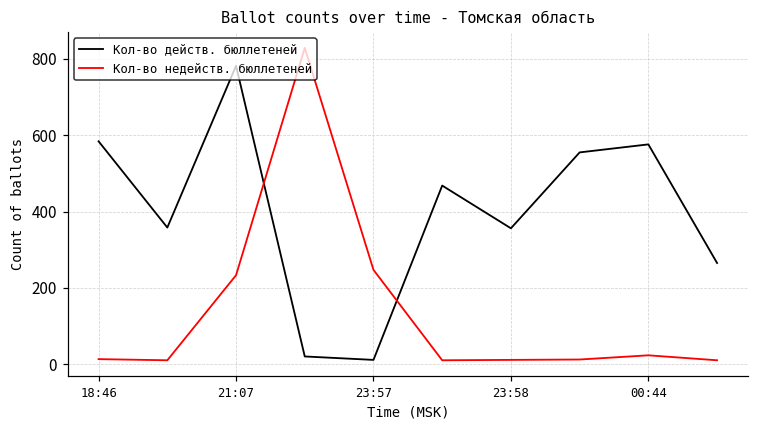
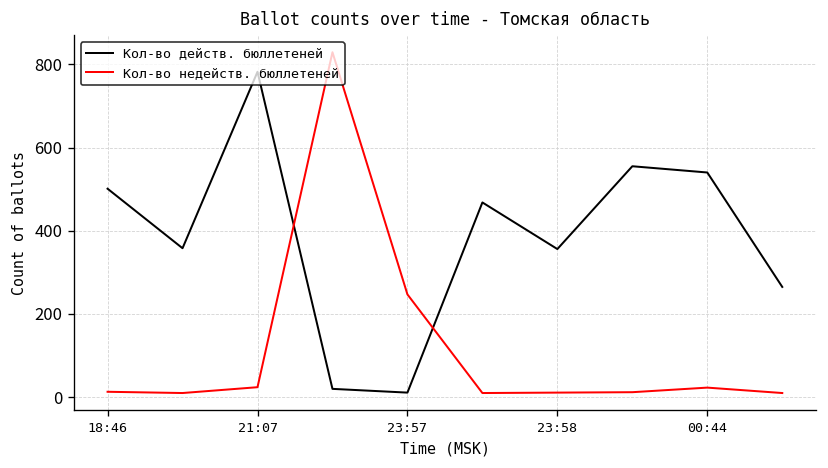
  {
    "Кол-во действ. бюллетеней": {
-     "18:46": 580,
+     "18:46": 500,
      "23:57": 10,
      "23:58": 360,
-     "00:44": 580
+     "00:44": 540
    },
    "Кол-во недейств. бюллетеней": {
      "18:46": 10,
-     "21:07": 230,
+     "21:07": 20,
      "23:57": 250,
      "23:58": 10,
      "00:44": 20
    }
  }
